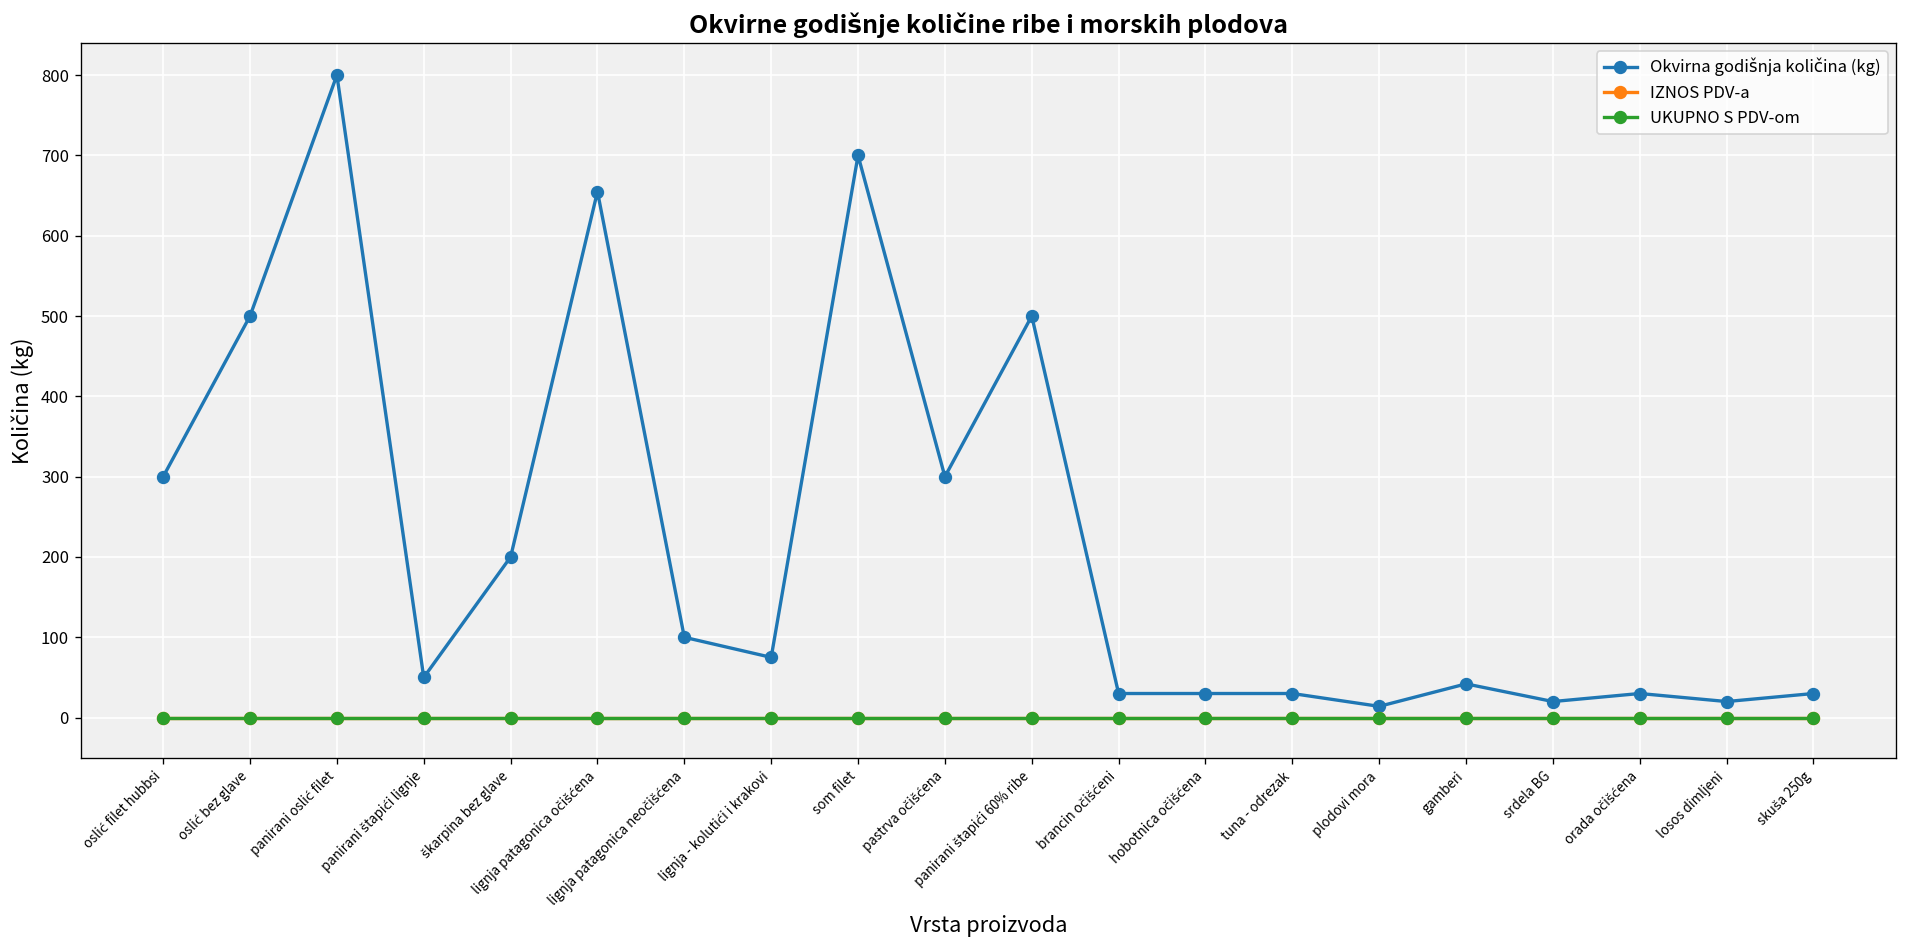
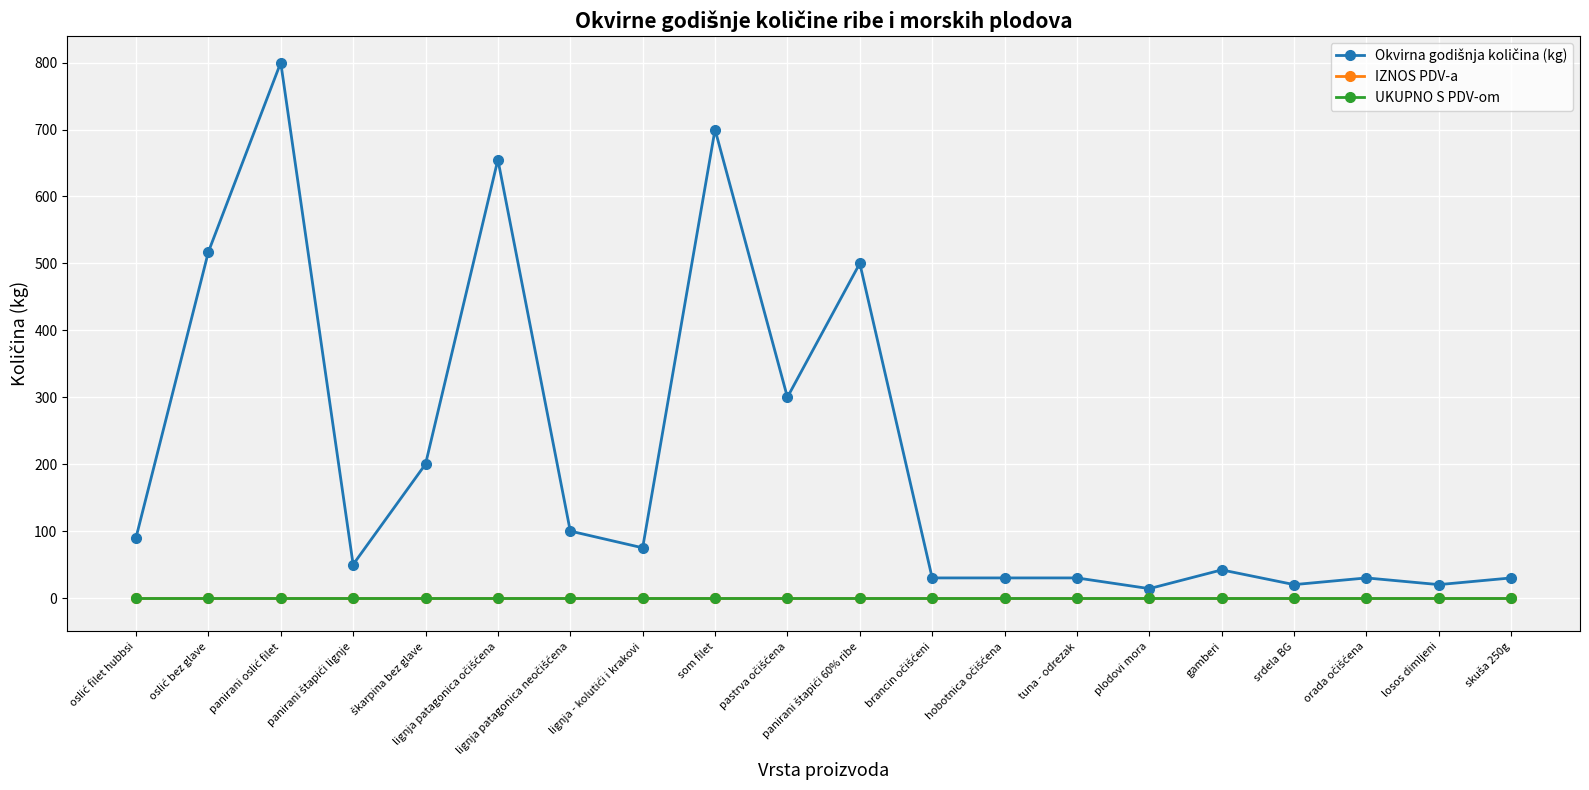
  {
    "Okvirna godišnja količina (kg)": {
-     "oslić filet hubbsi": 300,
-     "oslić bez glave": 500,
+     "oslić filet hubbsi": 90,
+     "oslić bez glave": 520,
      "panirani oslić filet": 800,
      "panirani štapići lignje": 50,
      "škarpina bez glave": 200,
      "lignja patagonica očišćena": 660,
      "lignja patagonica neočišćena": 100,
      "lignja - kolutići i krakovi": 80,
      "som filet": 700,
      "pastrva očišćena": 300,
      "panirani štapići 60% ribe": 500,
      "brancin očišćeni": 30,
      "hobotnica očišćena": 30,
      "tuna - odrezak": 30,
      "plodovi mora": 10,
      "gamberi": 40,
      "srdela BG": 20,
      "orada očišćena": 30,
      "losos dimljeni": 20,
      "skuša 250g": 30
    },
    "UKUPNO S PDV-om": {
      "oslić filet hubbsi": 0,
      "oslić bez glave": 0,
      "panirani oslić filet": 0,
      "panirani štapići lignje": 0,
      "škarpina bez glave": 0,
      "lignja patagonica očišćena": 0,
      "lignja patagonica neočišćena": 0,
      "lignja - kolutići i krakovi": 0,
      "som filet": 0,
      "pastrva očišćena": 0,
      "panirani štapići 60% ribe": 0,
      "brancin očišćeni": 0,
      "hobotnica očišćena": 0,
      "tuna - odrezak": 0,
      "plodovi mora": 0,
      "gamberi": 0,
      "srdela BG": 0,
      "orada očišćena": 0,
      "losos dimljeni": 0,
      "skuša 250g": 0
    }
  }
